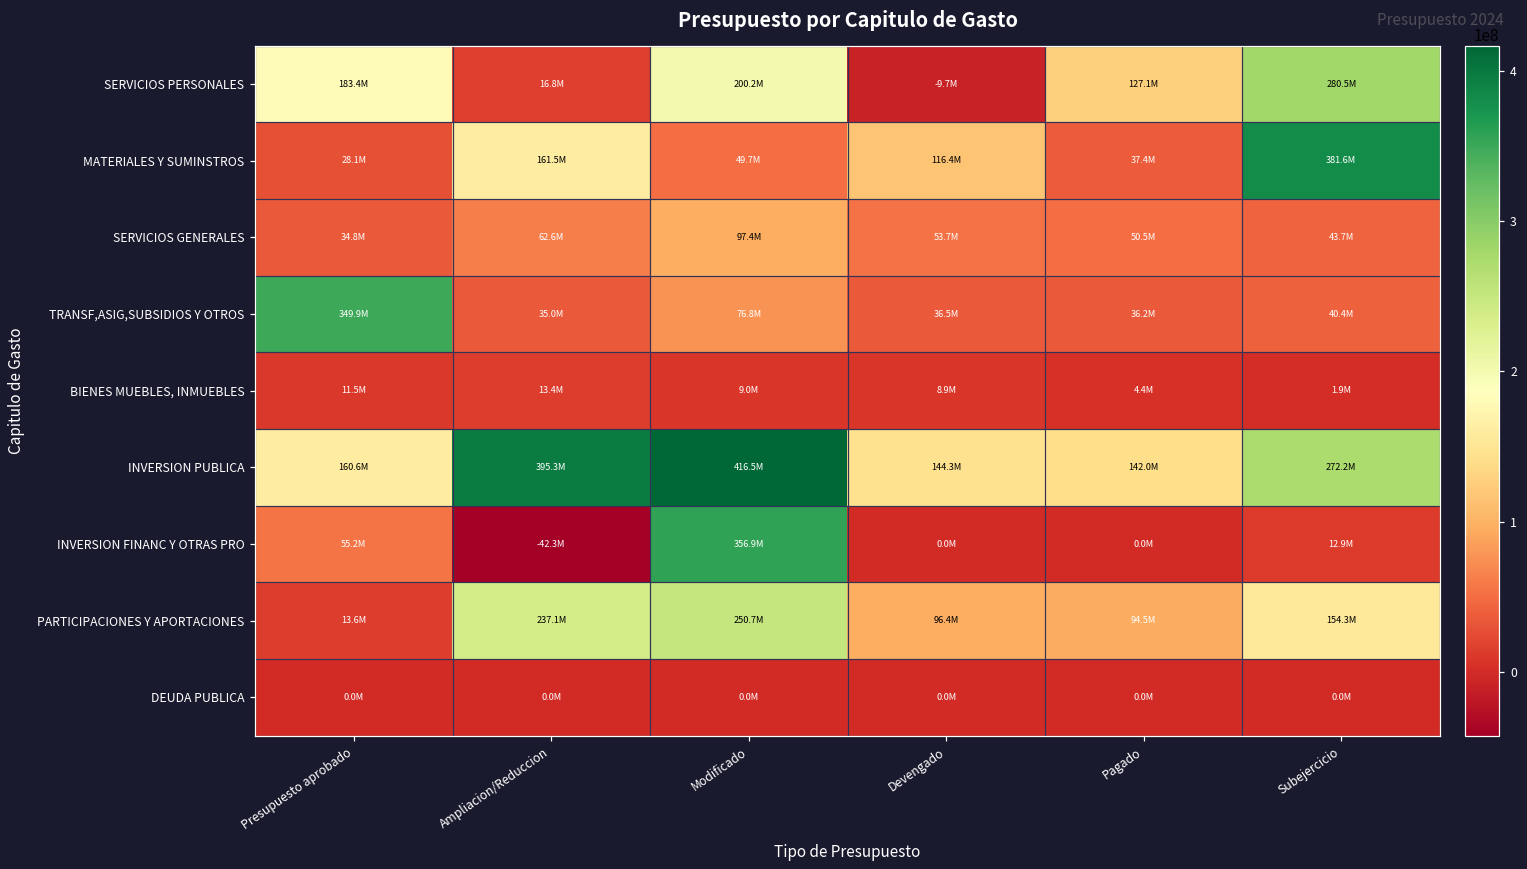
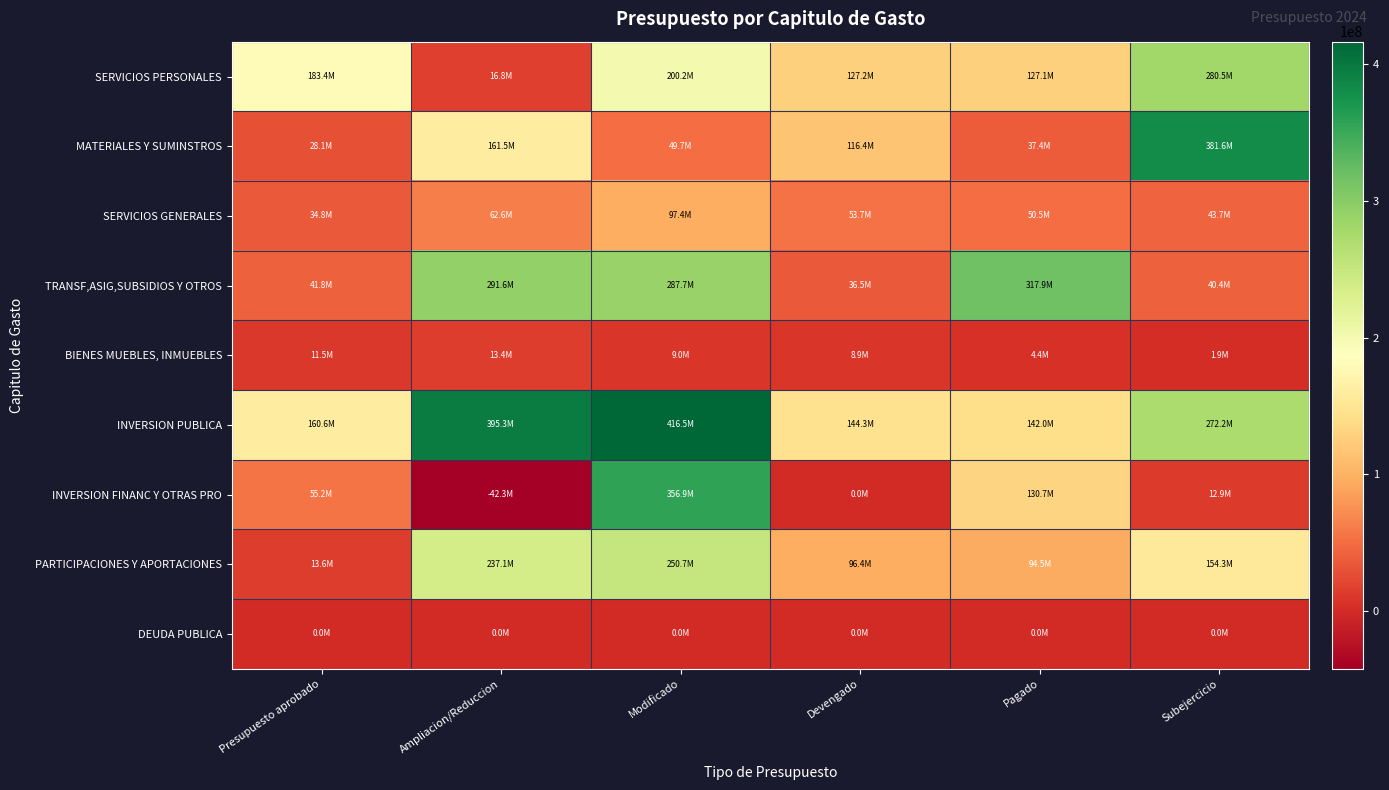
  {
    "SERVICIOS PERSONALES": {
      "Presupuesto aprobado": "183.4M",
      "Ampliacion/Reduccion": "16.8M",
      "Modificado": "200.2M",
-     "Devengado": "-9.7M",
+     "Devengado": "127.2M",
      "Pagado": "127.1M",
      "Subejercicio": "280.5M"
    },
    "MATERIALES Y SUMINSTROS": {
      "Presupuesto aprobado": "28.1M",
      "Ampliacion/Reduccion": "161.5M",
      "Modificado": "49.7M",
      "Devengado": "116.4M",
      "Pagado": "37.4M",
      "Subejercicio": "381.6M"
    },
    "SERVICIOS GENERALES": {
      "Presupuesto aprobado": "34.8M",
      "Ampliacion/Reduccion": "62.6M",
      "Modificado": "97.4M",
      "Devengado": "53.7M",
      "Pagado": "50.5M",
      "Subejercicio": "43.7M"
    },
    "TRANSF,ASIG,SUBSIDIOS Y OTROS": {
-     "Presupuesto aprobado": "349.9M",
-     "Ampliacion/Reduccion": "35.0M",
-     "Modificado": "76.8M",
+     "Presupuesto aprobado": "41.8M",
+     "Ampliacion/Reduccion": "291.6M",
+     "Modificado": "287.7M",
      "Devengado": "36.5M",
-     "Pagado": "36.2M",
+     "Pagado": "317.9M",
      "Subejercicio": "40.4M"
    },
    "BIENES MUEBLES, INMUEBLES": {
      "Presupuesto aprobado": "11.5M",
      "Ampliacion/Reduccion": "13.4M",
      "Modificado": "9.0M",
      "Devengado": "8.9M",
      "Pagado": "4.4M",
      "Subejercicio": "1.9M"
    },
    "INVERSION PUBLICA": {
      "Presupuesto aprobado": "160.6M",
      "Ampliacion/Reduccion": "395.3M",
      "Modificado": "416.5M",
      "Devengado": "144.3M",
      "Pagado": "142.0M",
      "Subejercicio": "272.2M"
    },
    "INVERSION FINANC Y OTRAS PRO": {
      "Presupuesto aprobado": "55.2M",
      "Ampliacion/Reduccion": "-42.3M",
      "Modificado": "356.9M",
      "Devengado": "0.0M",
-     "Pagado": "0.0M",
+     "Pagado": "130.7M",
      "Subejercicio": "12.9M"
    },
    "PARTICIPACIONES Y APORTACIONES": {
      "Presupuesto aprobado": "13.6M",
      "Ampliacion/Reduccion": "237.1M",
      "Modificado": "250.7M",
      "Devengado": "96.4M",
      "Pagado": "94.5M",
      "Subejercicio": "154.3M"
    },
    "DEUDA PUBLICA": {
      "Presupuesto aprobado": "0.0M",
      "Ampliacion/Reduccion": "0.0M",
      "Modificado": "0.0M",
      "Devengado": "0.0M",
      "Pagado": "0.0M",
      "Subejercicio": "0.0M"
    }
  }
